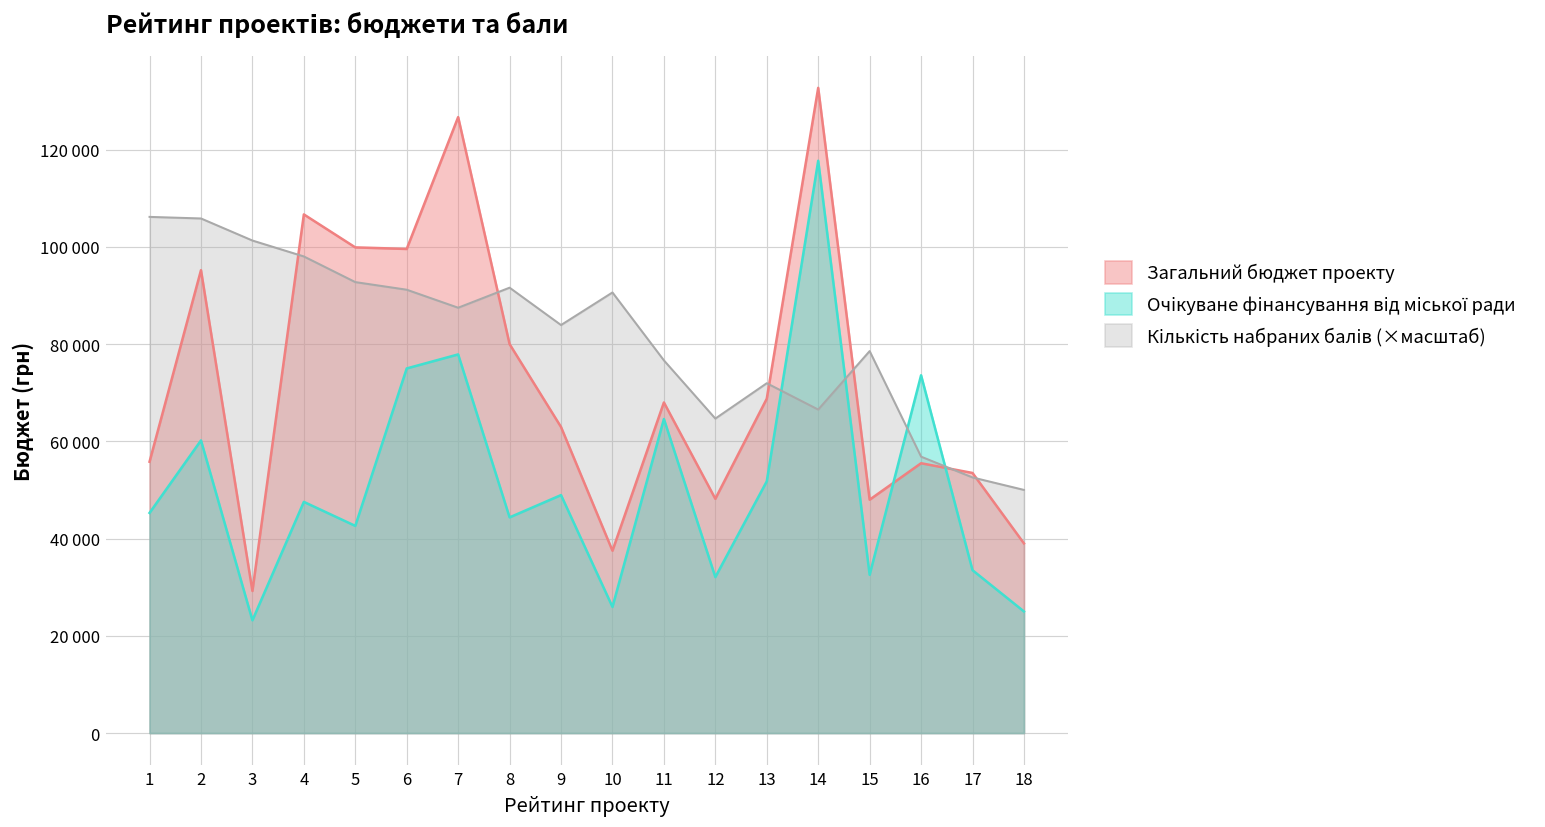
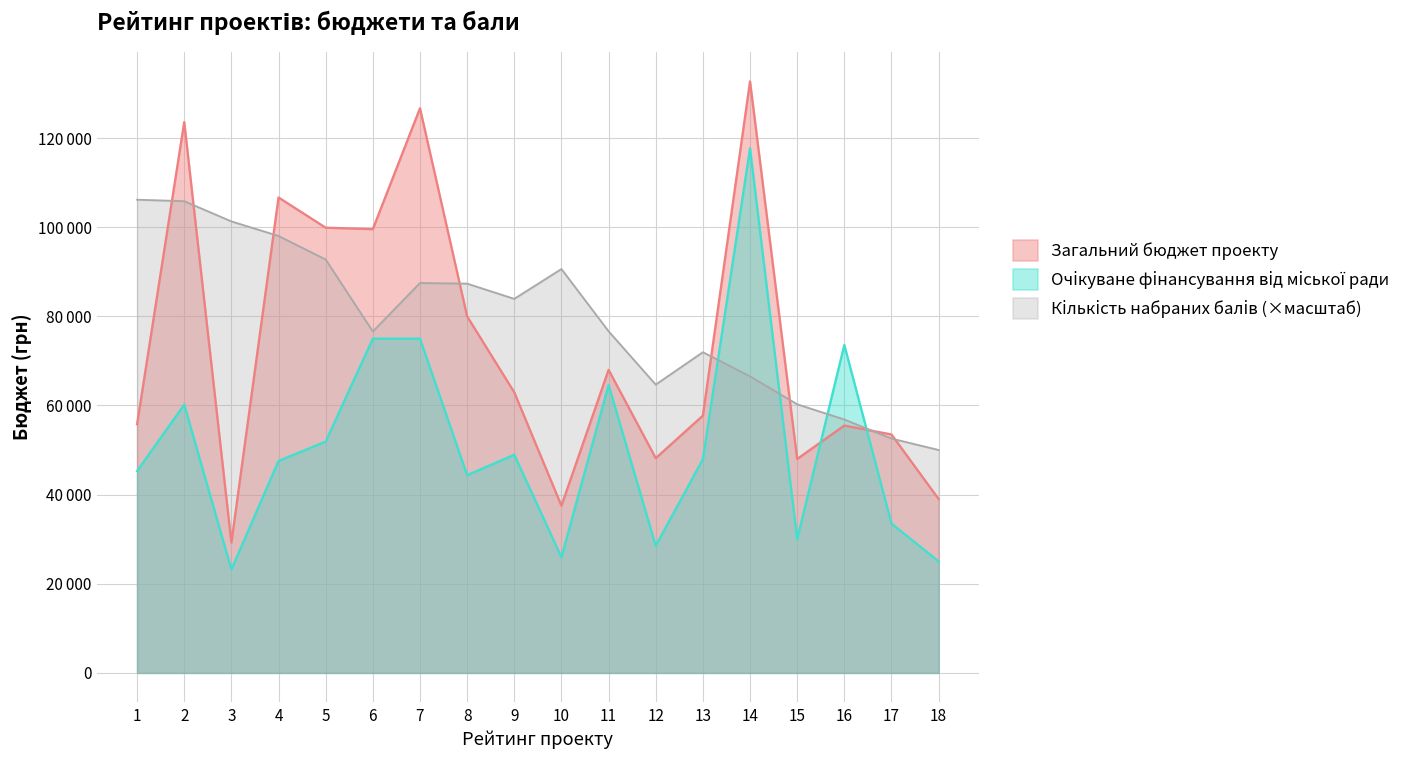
  {
    "Загальний бюджет проекту": {
      "1": 56000,
-     "2": 95000,
+     "2": 124000,
      "3": 29000,
      "4": 107000,
      "5": 100000,
      "6": 100000,
      "7": 127000,
      "8": 80000,
      "9": 63000,
      "10": 38000,
      "11": 68000,
      "12": 48000,
-     "13": 69000,
+     "13": 58000,
      "14": 133000,
      "15": 48000,
      "16": 56000,
      "17": 54000,
      "18": 39000
    },
    "Очікуване фінансування від міської ради": {
      "1": 45000,
      "2": 60000,
      "3": 23000,
      "4": 48000,
-     "5": 43000,
+     "5": 52000,
      "6": 75000,
-     "7": 78000,
+     "7": 75000,
      "8": 44000,
      "9": 49000,
      "10": 26000,
      "11": 65000,
-     "12": 32000,
-     "13": 52000,
+     "12": 29000,
+     "13": 48000,
      "14": 118000,
-     "15": 33000,
+     "15": 30000,
      "16": 74000,
      "17": 34000,
      "18": 25000
    },
    "Кількість набраних балів (×масштаб)": {
      "1": 106000,
      "2": 106000,
      "3": 101000,
      "4": 98000,
      "5": 93000,
-     "6": 91000,
+     "6": 77000,
      "7": 87000,
-     "8": 92000,
+     "8": 87000,
      "9": 84000,
      "10": 91000,
      "11": 77000,
      "12": 65000,
      "13": 72000,
      "14": 67000,
-     "15": 79000,
+     "15": 60000,
      "16": 57000,
      "17": 53000,
      "18": 50000
    }
  }
